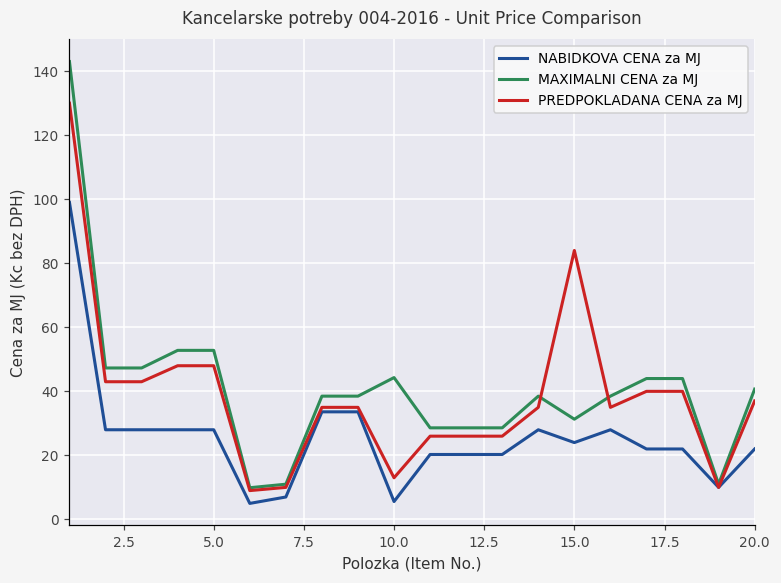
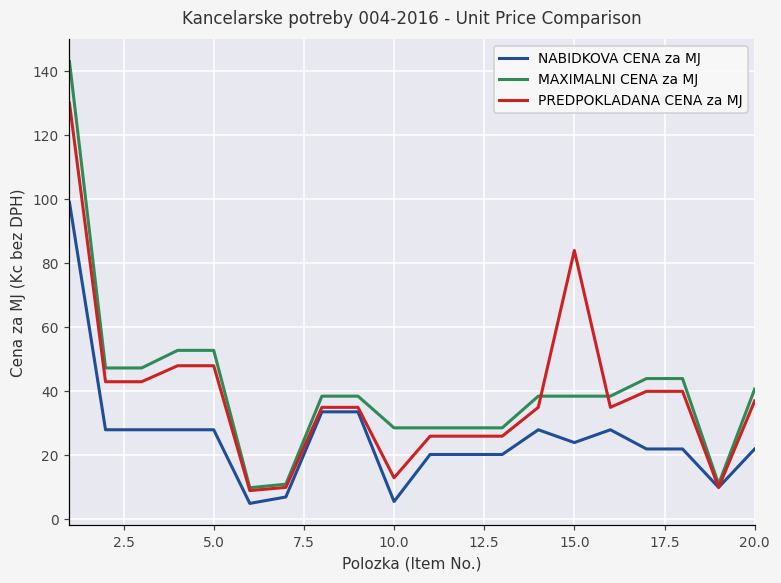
  {
    "NABIDKOVA CENA za MJ": {
      "5.0": 28,
      "10.0": 6,
      "15.0": 24,
      "20.0": 22
    },
    "MAXIMALNI CENA za MJ": {
      "5.0": 53,
-     "10.0": 44,
-     "15.0": 31,
+     "10.0": 29,
+     "15.0": 39,
      "20.0": 41
    },
    "PREDPOKLADANA CENA za MJ": {
      "5.0": 48,
      "10.0": 13,
      "15.0": 84,
      "20.0": 37
    }
  }
